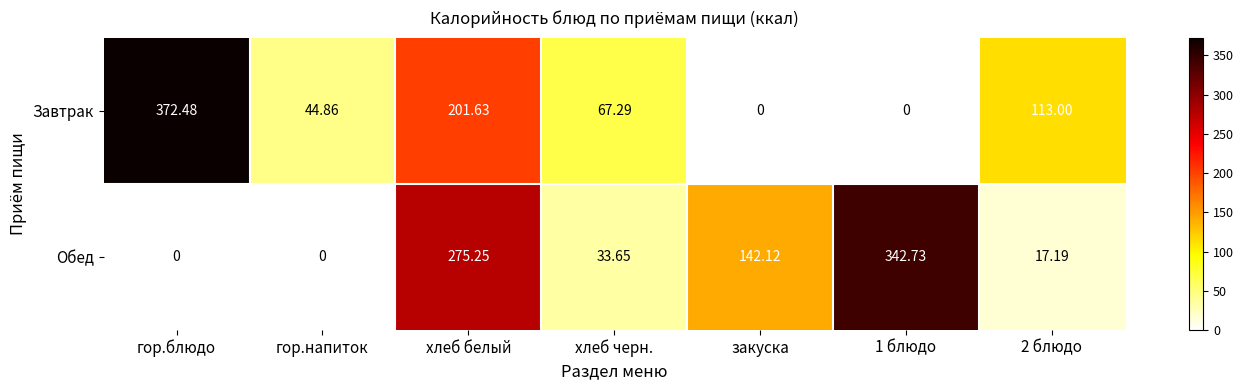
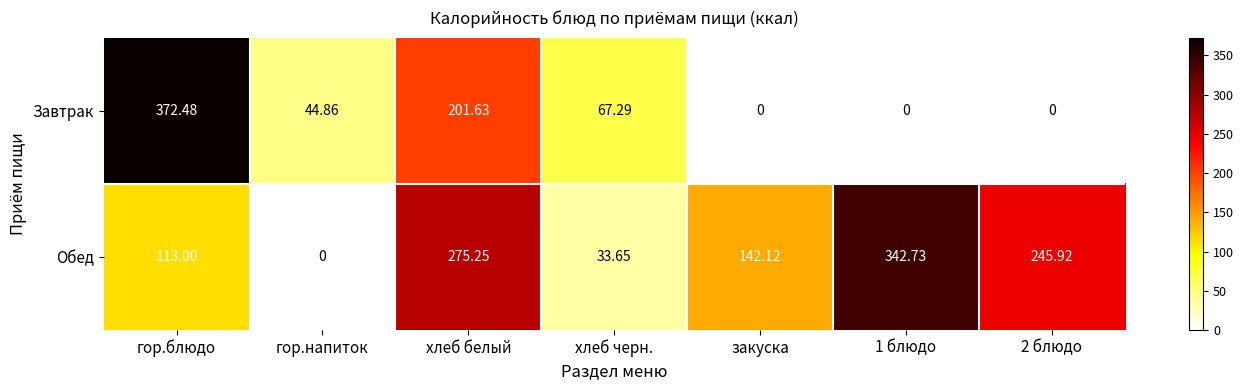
  {
    "Завтрак": {
      "гор.блюдо": 372.48,
      "гор.напиток": 44.86,
      "хлеб белый": 201.63,
      "хлеб черн.": 67.29,
      "закуска": 0,
      "1 блюдо": 0,
-     "2 блюдо": 113.00
+     "2 блюдо": 0
    },
    "Обед": {
-     "гор.блюдо": 0,
+     "гор.блюдо": 113.00,
      "гор.напиток": 0,
      "хлеб белый": 275.25,
      "хлеб черн.": 33.65,
      "закуска": 142.12,
      "1 блюдо": 342.73,
-     "2 блюдо": 17.19
+     "2 блюдо": 245.92
    }
  }
